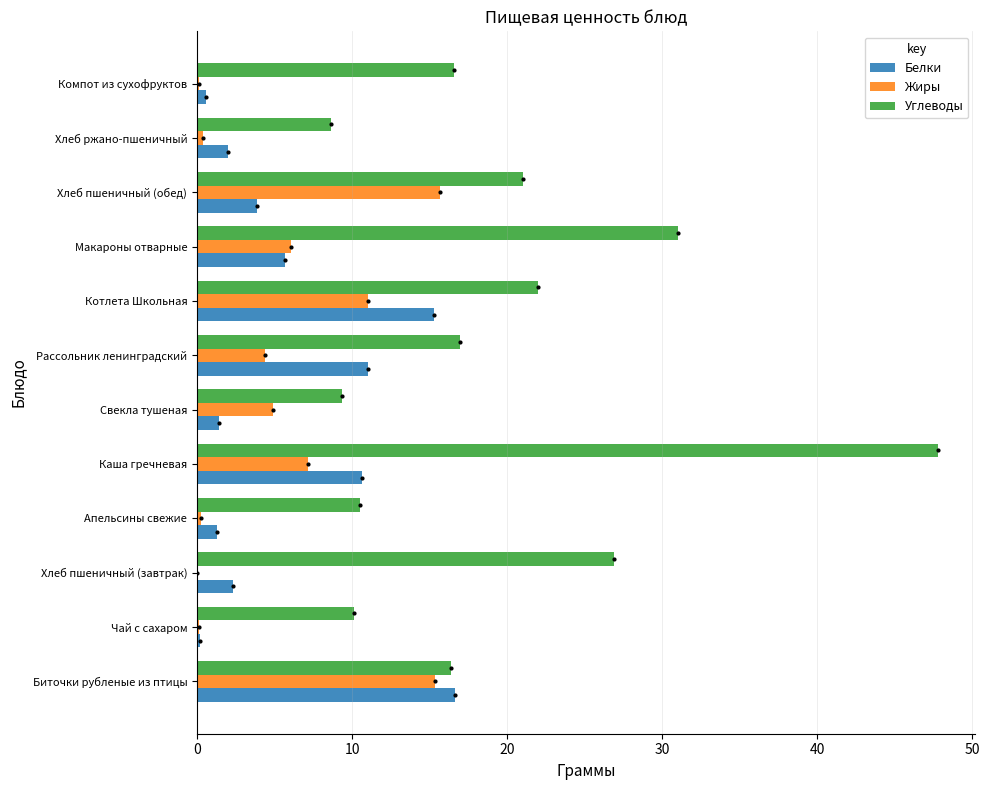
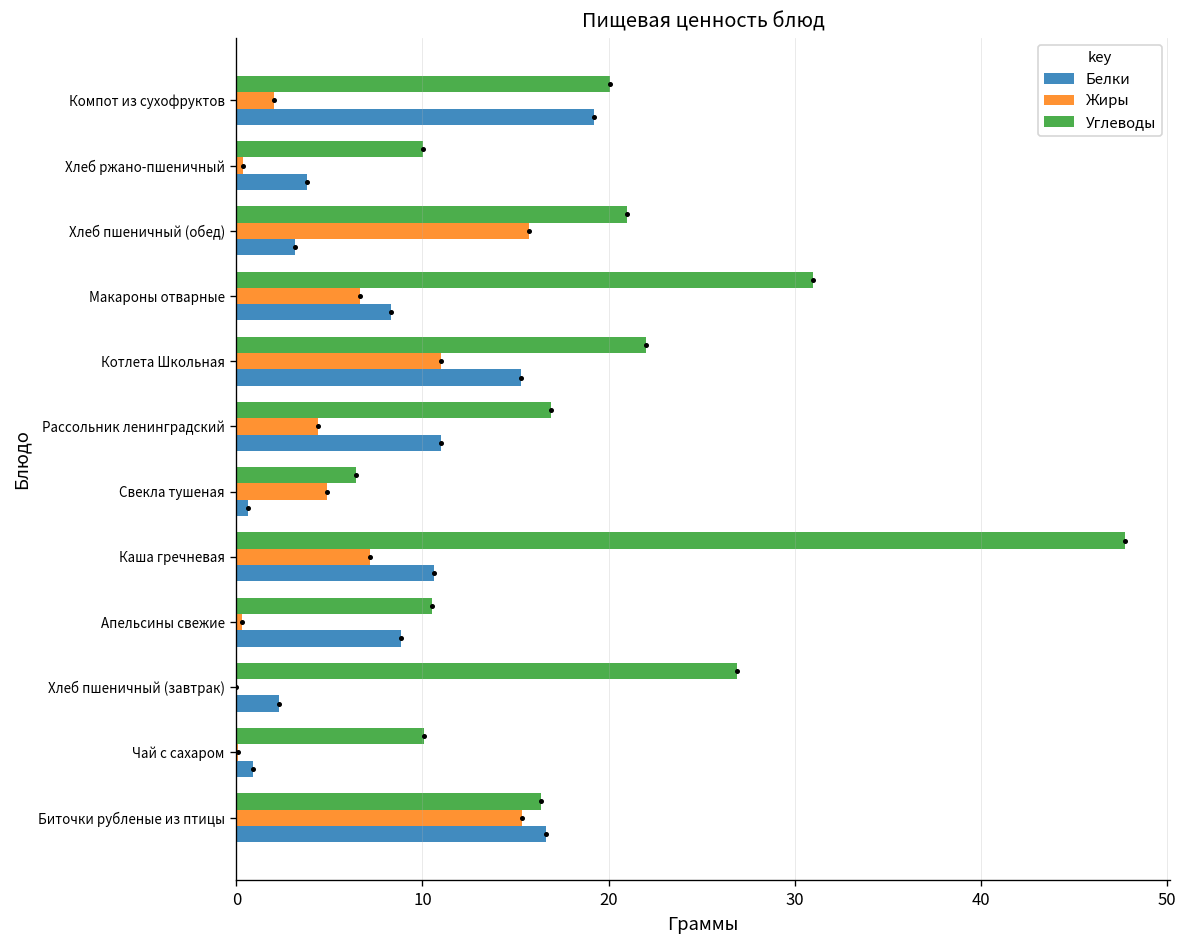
  {
    "Белки": {
-     "Компот из сухофруктов": 0.6,
-     "Хлеб ржано-пшеничный": 2.0,
-     "Хлеб пшеничный (обед)": 3.8,
-     "Макароны отварные": 5.7,
+     "Компот из сухофруктов": 19.2,
+     "Хлеб ржано-пшеничный": 3.8,
+     "Хлеб пшеничный (обед)": 3.2,
+     "Макароны отварные": 8.3,
      "Котлета Школьная": 15.3,
      "Рассольник ленинградский": 11.0,
-     "Свекла тушеная": 1.4,
+     "Свекла тушеная": 0.6,
      "Каша гречневая": 10.6,
-     "Апельсины свежие": 1.3,
+     "Апельсины свежие": 8.9,
      "Хлеб пшеничный (завтрак)": 2.3,
-     "Чай с сахаром": 0.2,
+     "Чай с сахаром": 0.9,
      "Биточки рубленые из птицы": 16.6
    },
    "Жиры": {
-     "Компот из сухофруктов": 0.1,
+     "Компот из сухофруктов": 2.0,
      "Хлеб ржано-пшеничный": 0.4,
      "Хлеб пшеничный (обед)": 15.7,
-     "Макароны отварные": 6.1,
+     "Макароны отварные": 6.7,
      "Котлета Школьная": 11.0,
      "Рассольник ленинградский": 4.4,
      "Свекла тушеная": 4.9,
      "Каша гречневая": 7.2,
      "Апельсины свежие": 0.3,
      "Хлеб пшеничный (завтрак)": 0.0,
      "Биточки рубленые из птицы": 15.3
    },
    "Углеводы": {
-     "Компот из сухофруктов": 16.6,
-     "Хлеб ржано-пшеничный": 8.7,
+     "Компот из сухофруктов": 20.1,
+     "Хлеб ржано-пшеничный": 10.0,
      "Хлеб пшеничный (обед)": 21.0,
      "Макароны отварные": 31.0,
      "Котлета Школьная": 22.0,
      "Рассольник ленинградский": 16.9,
-     "Свекла тушеная": 9.3,
+     "Свекла тушеная": 6.4,
      "Каша гречневая": 47.8,
      "Апельсины свежие": 10.5,
      "Хлеб пшеничный (завтрак)": 26.9,
      "Чай с сахаром": 10.1,
      "Биточки рубленые из птицы": 16.4
    }
  }
